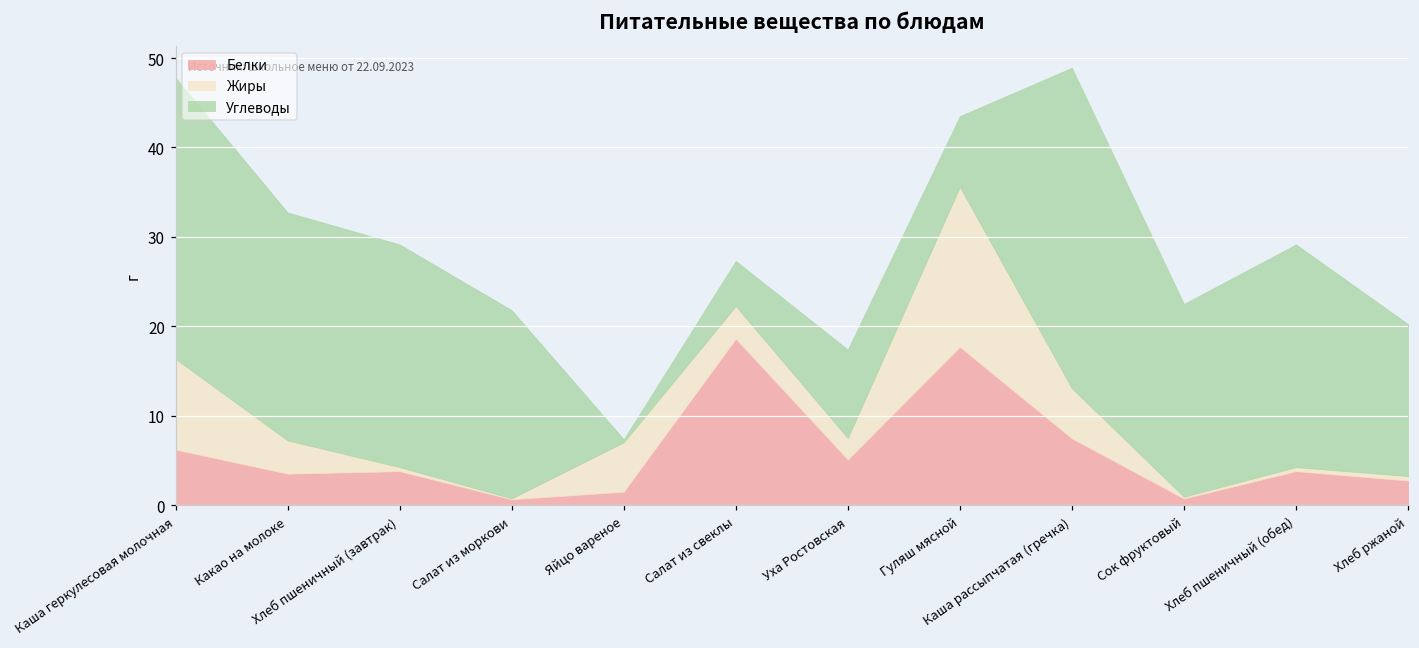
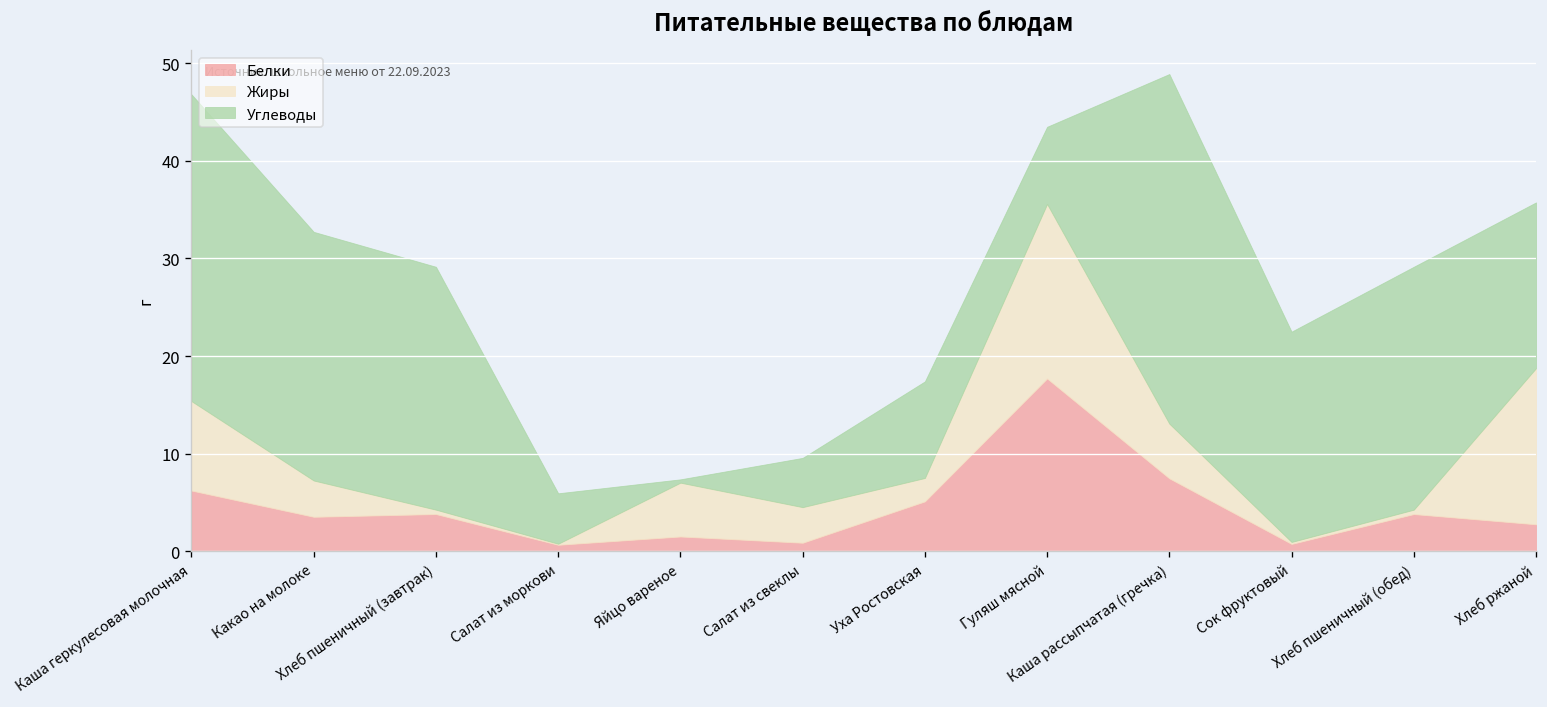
  {
    "Белки": {
      "Каша геркулесовая молочная": 6,
      "Какао на молоке": 4,
      "Хлеб пшеничный (завтрак)": 4,
      "Яйцо вареное": 2,
-     "Салат из свеклы": 19,
+     "Салат из свеклы": 1,
      "Уха Ростовская": 5,
      "Гуляш мясной": 18,
      "Каша рассыпчатая (гречка)": 7,
      "Хлеб пшеничный (обед)": 4,
      "Хлеб ржаной": 3
    },
    "Жиры": {
-     "Каша геркулесовая молочная": 10,
+     "Каша геркулесовая молочная": 9,
      "Какао на молоке": 4,
      "Хлеб пшеничный (завтрак)": 0,
      "Яйцо вареное": 6,
      "Салат из свеклы": 4,
      "Уха Ростовская": 2,
      "Гуляш мясной": 18,
      "Каша рассыпчатая (гречка)": 6,
      "Хлеб пшеничный (обед)": 0,
-     "Хлеб ржаной": 1
+     "Хлеб ржаной": 16
    },
    "Углеводы": {
      "Какао на молоке": 25,
      "Хлеб пшеничный (завтрак)": 25,
-     "Салат из моркови": 21,
+     "Салат из моркови": 5,
      "Яйцо вареное": 0,
      "Салат из свеклы": 5,
      "Уха Ростовская": 10,
      "Гуляш мясной": 8,
      "Каша рассыпчатая (гречка)": 36,
      "Сок фруктовый": 22,
      "Хлеб пшеничный (обед)": 25,
      "Хлеб ржаной": 17
    }
  }
